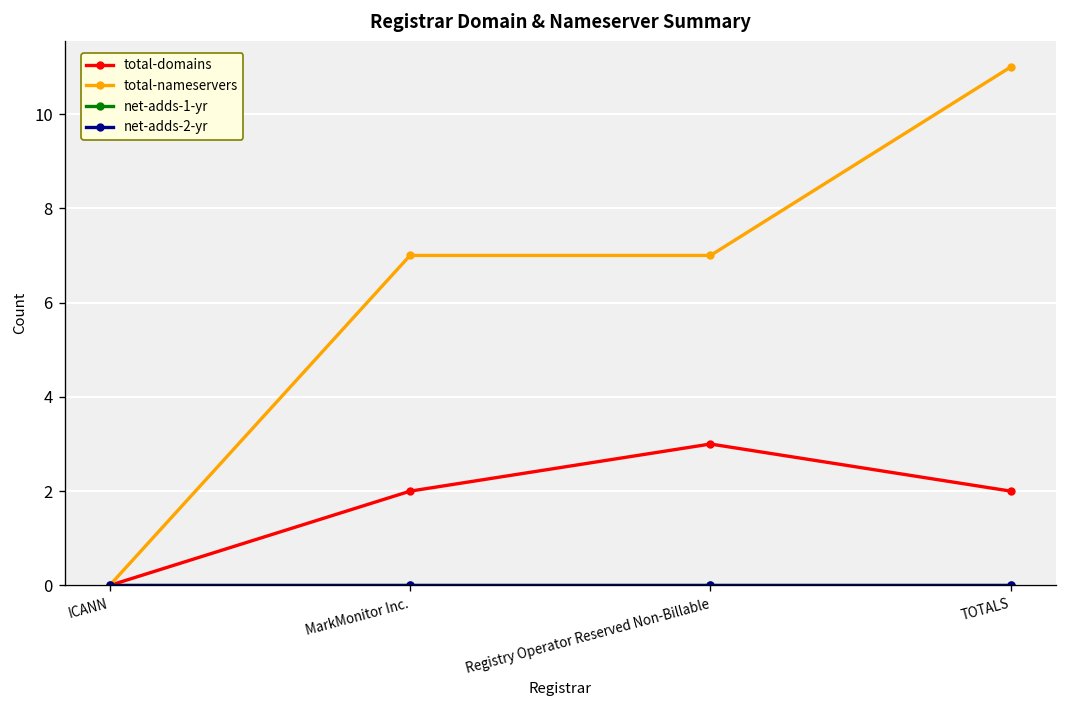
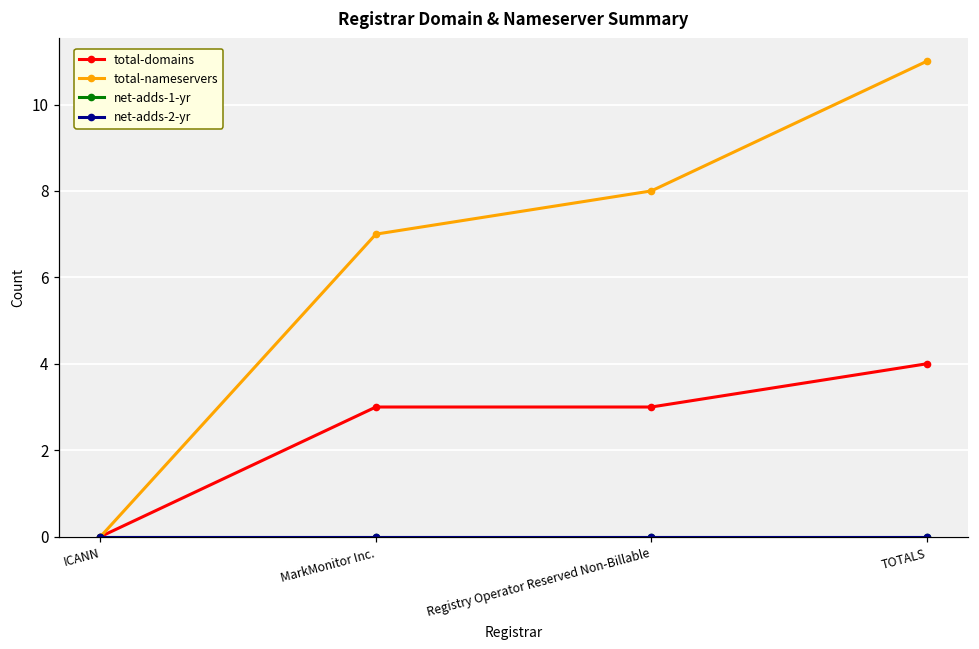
  {
    "total-domains": {
-     "MarkMonitor Inc.": 2,
+     "MarkMonitor Inc.": 3,
      "Registry Operator Reserved Non-Billable": 3,
-     "TOTALS": 2
+     "TOTALS": 4
    },
    "total-nameservers": {
      "MarkMonitor Inc.": 7,
-     "Registry Operator Reserved Non-Billable": 7,
+     "Registry Operator Reserved Non-Billable": 8,
      "TOTALS": 11
    },
    "net-adds-2-yr": {
      "MarkMonitor Inc.": 0,
      "Registry Operator Reserved Non-Billable": 0,
      "TOTALS": 0
    }
  }
